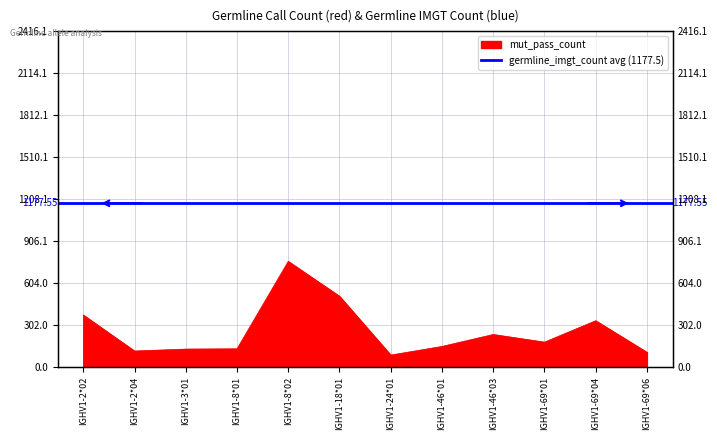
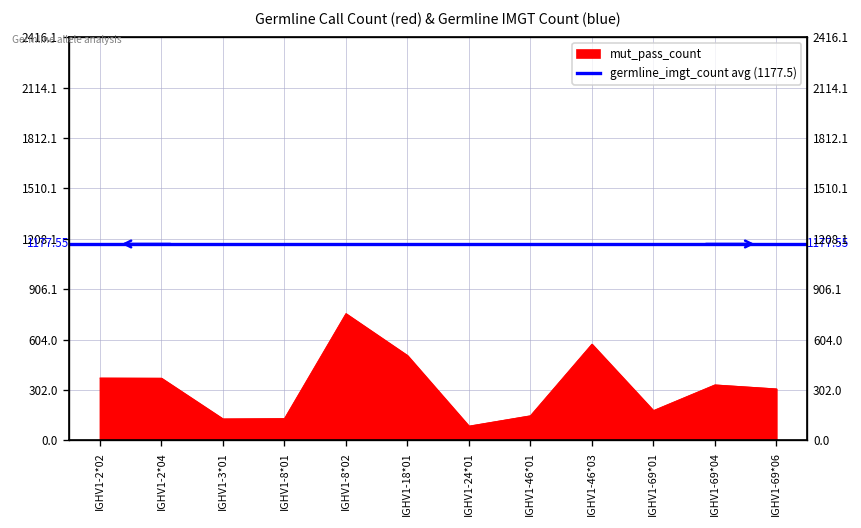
  {
    "IGHV1-2*02": 370,
-   "IGHV1-2*04": 120,
+   "IGHV1-2*04": 370,
    "IGHV1-3*01": 130,
    "IGHV1-8*01": 130,
    "IGHV1-8*02": 760,
    "IGHV1-18*01": 510,
    "IGHV1-24*01": 90,
    "IGHV1-46*01": 150,
-   "IGHV1-46*03": 230,
+   "IGHV1-46*03": 580,
    "IGHV1-69*01": 180,
    "IGHV1-69*04": 330,
-   "IGHV1-69*06": 110
+   "IGHV1-69*06": 310
  }
